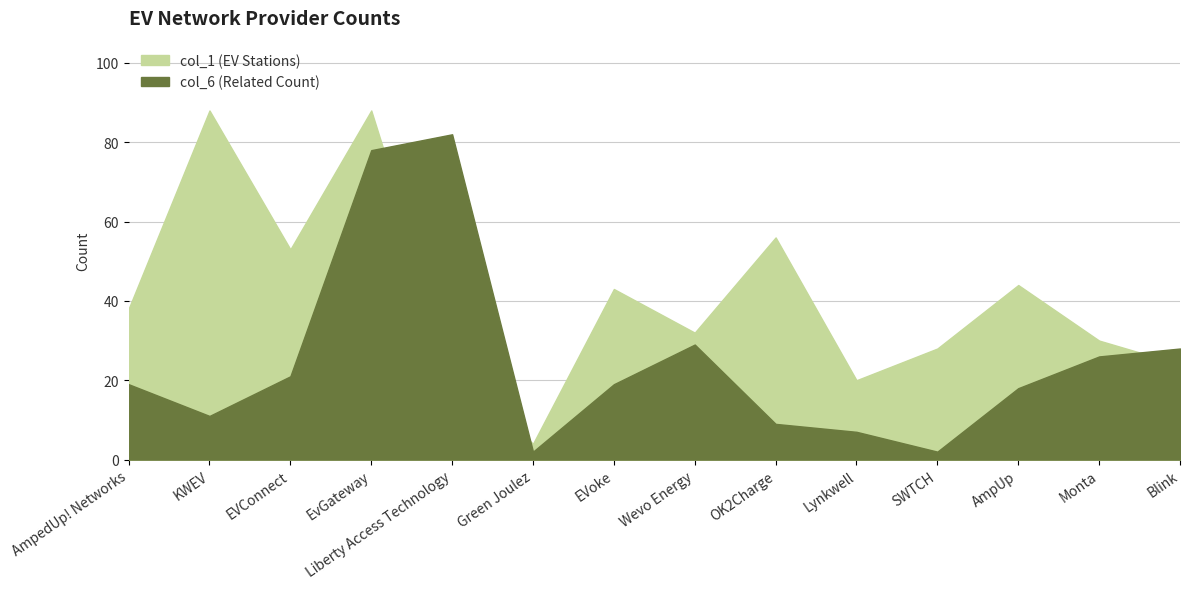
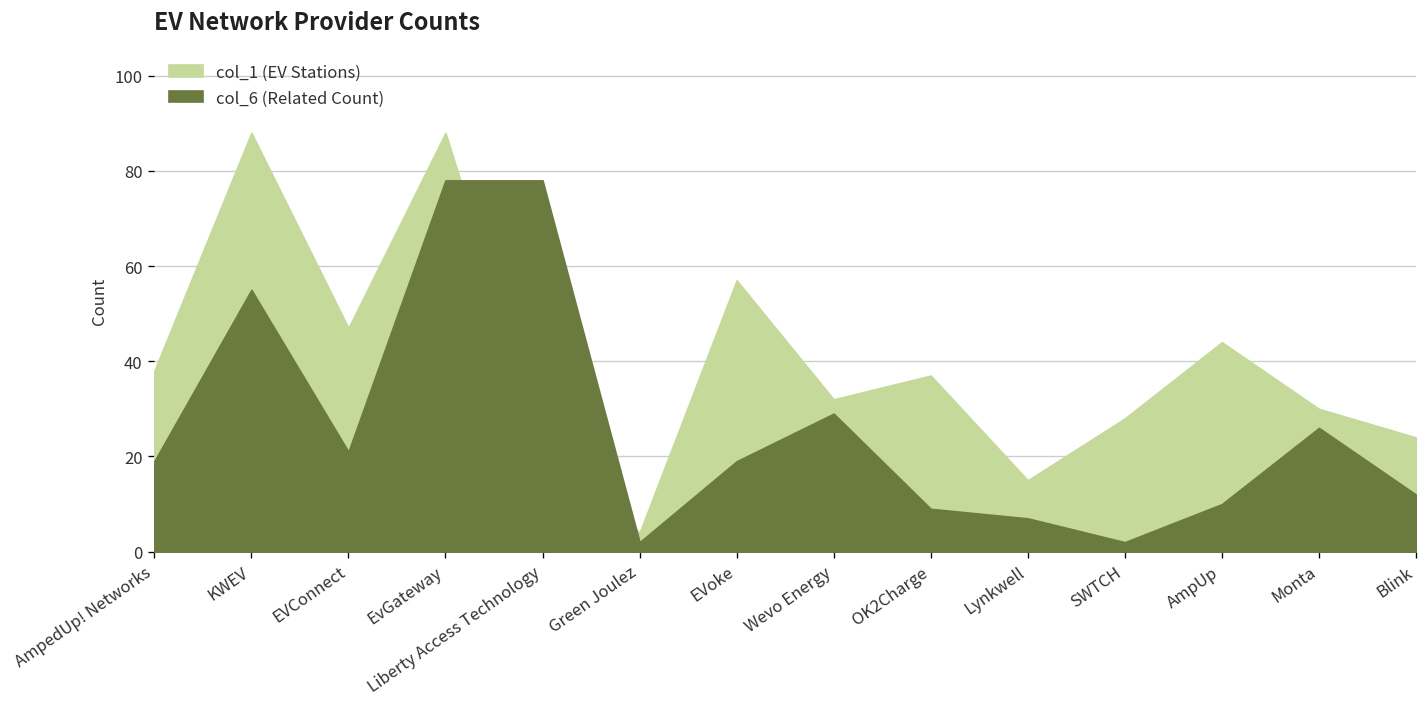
  {
    "col_1 (EV Stations)": {
      "AmpedUp! Networks": 38,
      "KWEV": 88,
-     "EVConnect": 53,
+     "EVConnect": 47,
      "EvGateway": 88,
      "Green Joulez": 4,
-     "EVoke": 43,
+     "EVoke": 57,
      "Wevo Energy": 32,
-     "OK2Charge": 56,
-     "Lynkwell": 20,
+     "OK2Charge": 37,
+     "Lynkwell": 15,
      "SWTCH": 28,
      "AmpUp": 44,
      "Monta": 30
    },
    "col_6 (Related Count)": {
      "AmpedUp! Networks": 19,
-     "KWEV": 11,
+     "KWEV": 55,
      "EVConnect": 21,
      "EvGateway": 78,
-     "Liberty Access Technology": 82,
+     "Liberty Access Technology": 78,
      "Green Joulez": 2,
      "EVoke": 19,
      "Wevo Energy": 29,
      "OK2Charge": 9,
      "Lynkwell": 7,
      "SWTCH": 2,
-     "AmpUp": 18,
+     "AmpUp": 10,
      "Monta": 26,
-     "Blink": 28
+     "Blink": 12
    }
  }
